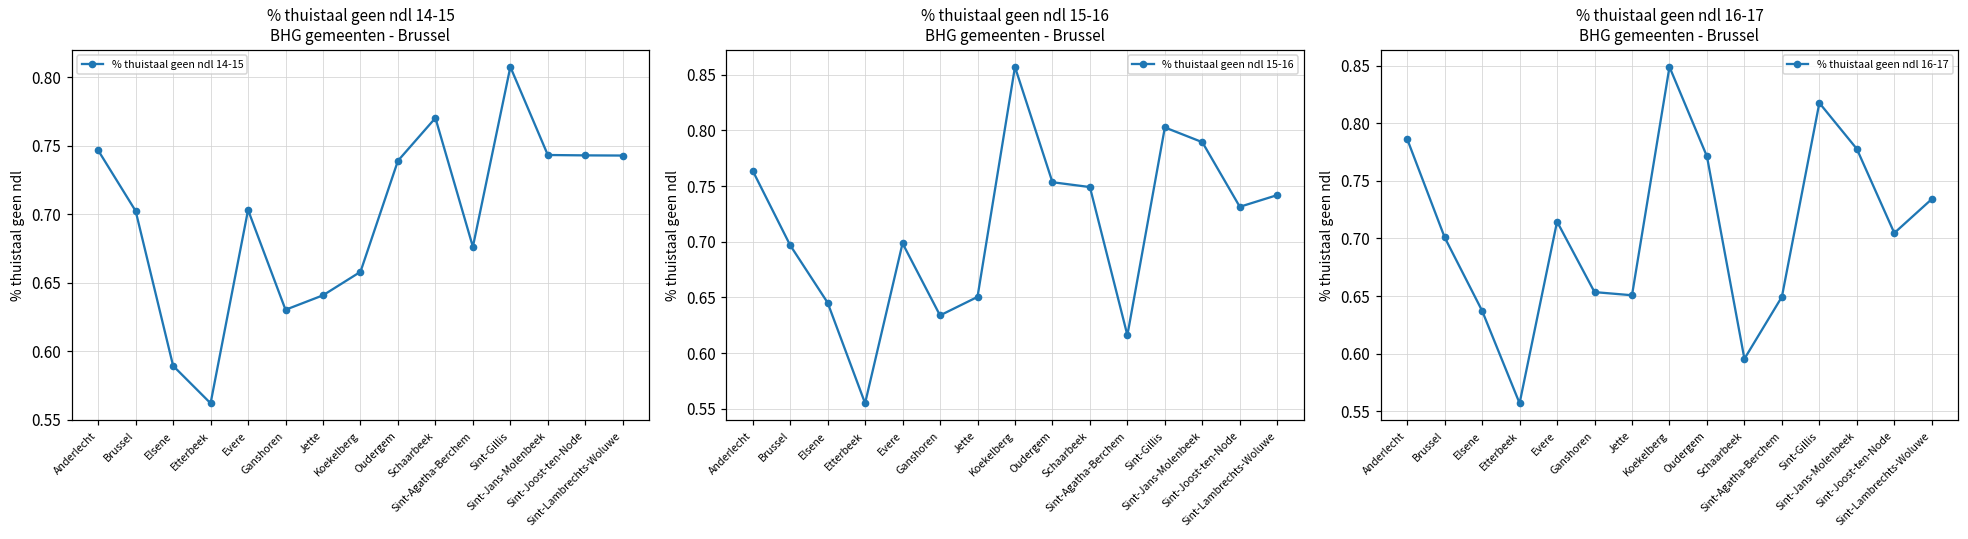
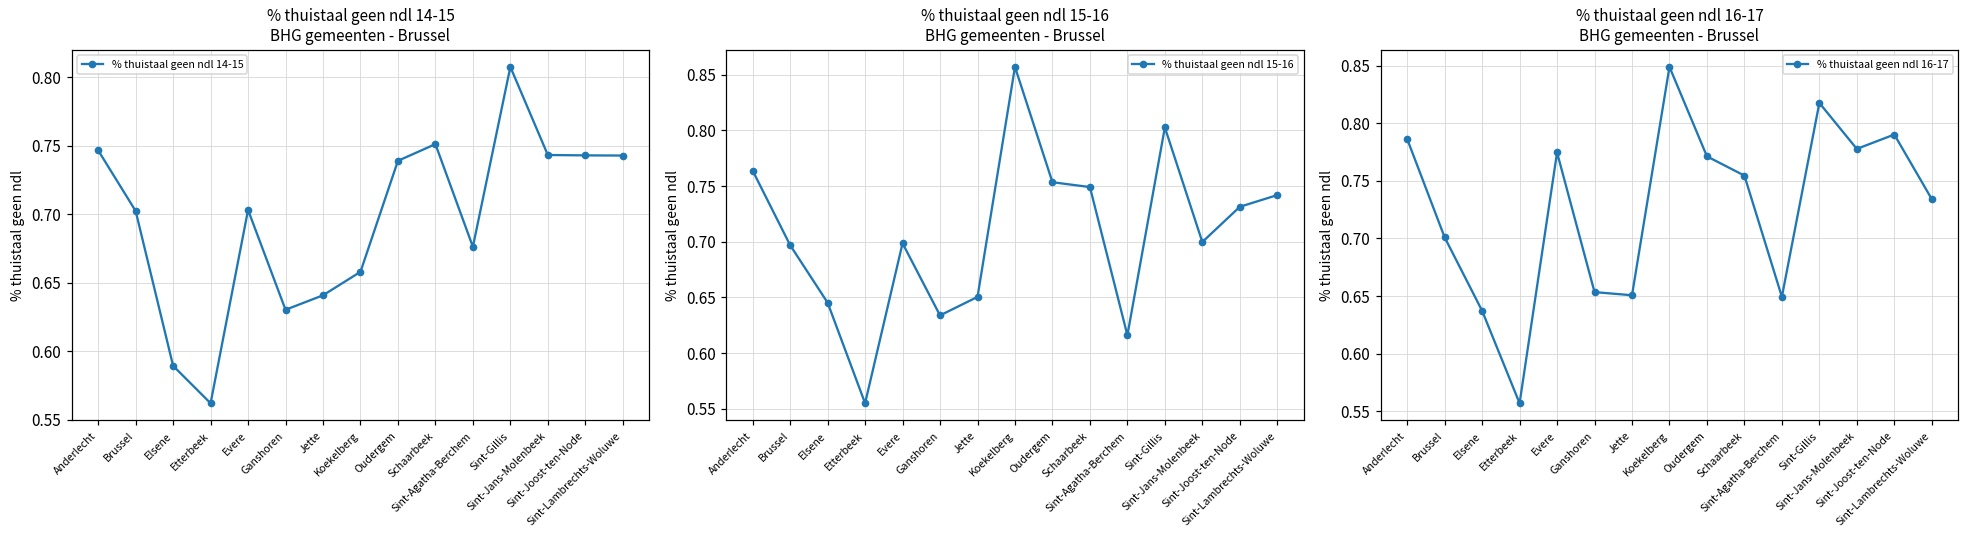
  {
    "% thuistaal geen ndl 14-15 BHG gemeenten - Brussel": {
      "Anderlecht": 0.747,
      "Brussel": 0.702,
      "Elsene": 0.589,
      "Etterbeek": 0.562,
      "Evere": 0.703,
      "Ganshoren": 0.630,
      "Jette": 0.641,
      "Koekelberg": 0.658,
      "Oudergem": 0.739,
-     "Schaarbeek": 0.770,
+     "Schaarbeek": 0.751,
      "Sint-Agatha-Berchem": 0.676,
      "Sint-Gillis": 0.807,
      "Sint-Jans-Molenbeek": 0.743,
      "Sint-Joost-ten-Node": 0.743,
      "Sint-Lambrechts-Woluwe": 0.743
    },
    "% thuistaal geen ndl 15-16 BHG gemeenten - Brussel": {
      "Anderlecht": 0.764,
      "Brussel": 0.697,
      "Elsene": 0.645,
      "Etterbeek": 0.555,
      "Evere": 0.699,
      "Ganshoren": 0.634,
      "Jette": 0.650,
      "Koekelberg": 0.857,
      "Oudergem": 0.754,
      "Schaarbeek": 0.749,
      "Sint-Agatha-Berchem": 0.616,
      "Sint-Gillis": 0.803,
-     "Sint-Jans-Molenbeek": 0.789,
+     "Sint-Jans-Molenbeek": 0.700,
      "Sint-Joost-ten-Node": 0.731,
      "Sint-Lambrechts-Woluwe": 0.742
    },
    "% thuistaal geen ndl 16-17 BHG gemeenten - Brussel": {
      "Anderlecht": 0.786,
      "Brussel": 0.701,
      "Elsene": 0.637,
      "Etterbeek": 0.557,
-     "Evere": 0.715,
+     "Evere": 0.775,
      "Ganshoren": 0.653,
      "Jette": 0.651,
      "Koekelberg": 0.849,
      "Oudergem": 0.771,
-     "Schaarbeek": 0.596,
+     "Schaarbeek": 0.755,
      "Sint-Agatha-Berchem": 0.649,
      "Sint-Gillis": 0.818,
      "Sint-Jans-Molenbeek": 0.778,
-     "Sint-Joost-ten-Node": 0.705,
+     "Sint-Joost-ten-Node": 0.790,
      "Sint-Lambrechts-Woluwe": 0.734
    }
  }
